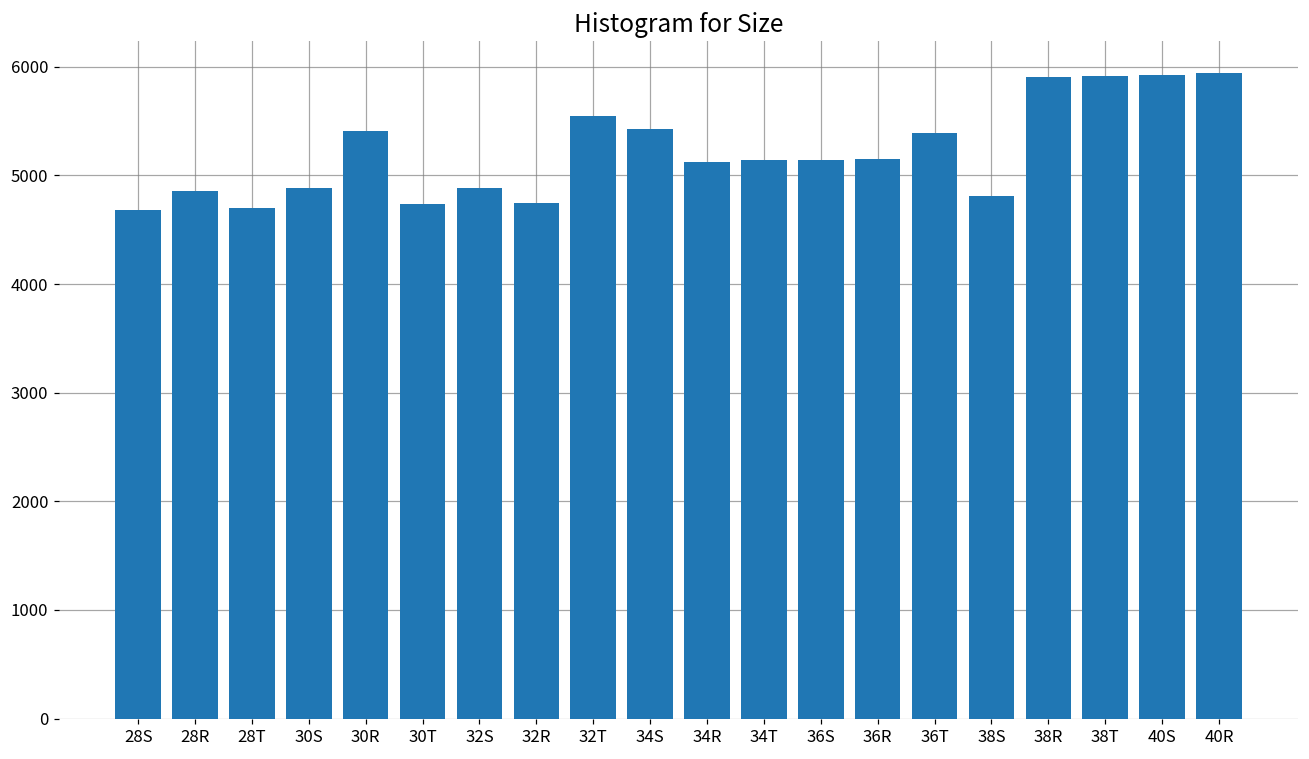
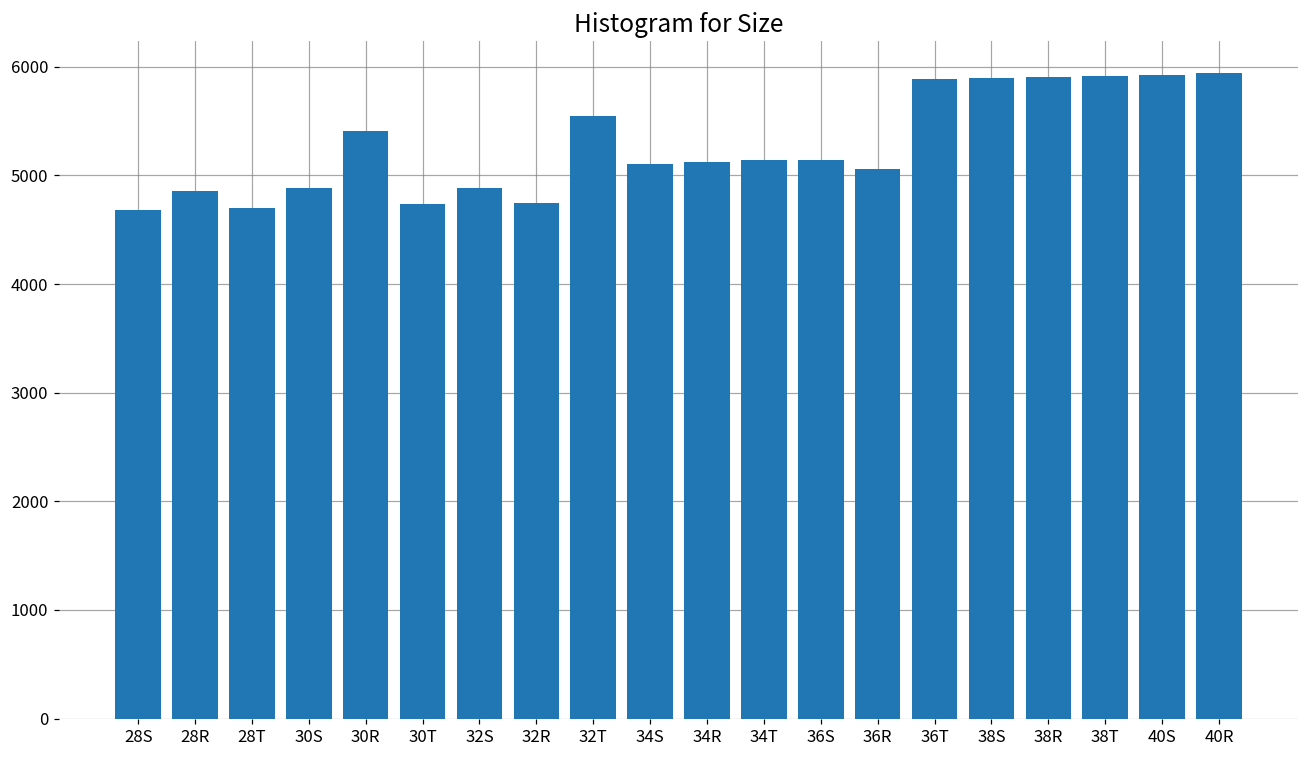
  {
    "28S": 4700,
    "28R": 4900,
    "28T": 4700,
    "30S": 4900,
    "30R": 5400,
    "30T": 4700,
    "32S": 4900,
    "32R": 4700,
    "32T": 5500,
-   "34S": 5400,
+   "34S": 5100,
    "34R": 5100,
    "34T": 5100,
    "36S": 5100,
-   "36R": 5200,
-   "36T": 5400,
-   "38S": 4800,
+   "36R": 5100,
+   "36T": 5900,
+   "38S": 5900,
    "38R": 5900,
    "38T": 5900,
    "40S": 5900,
    "40R": 5900
  }
